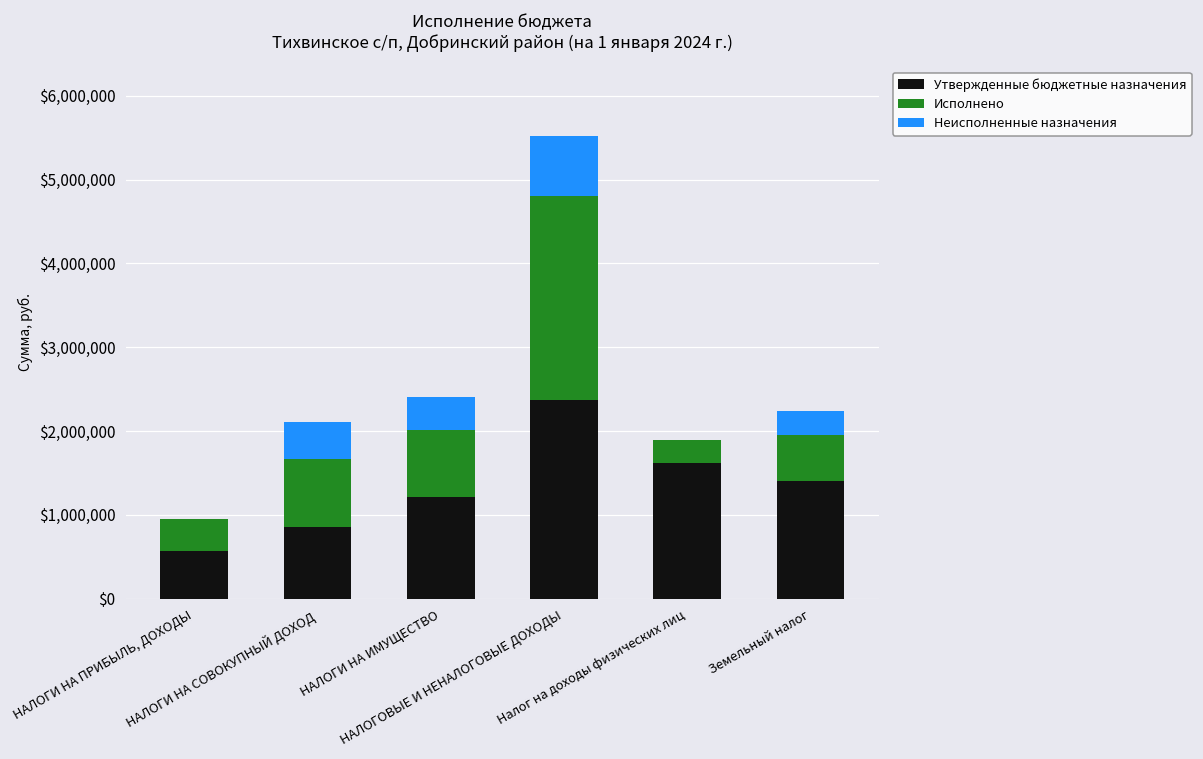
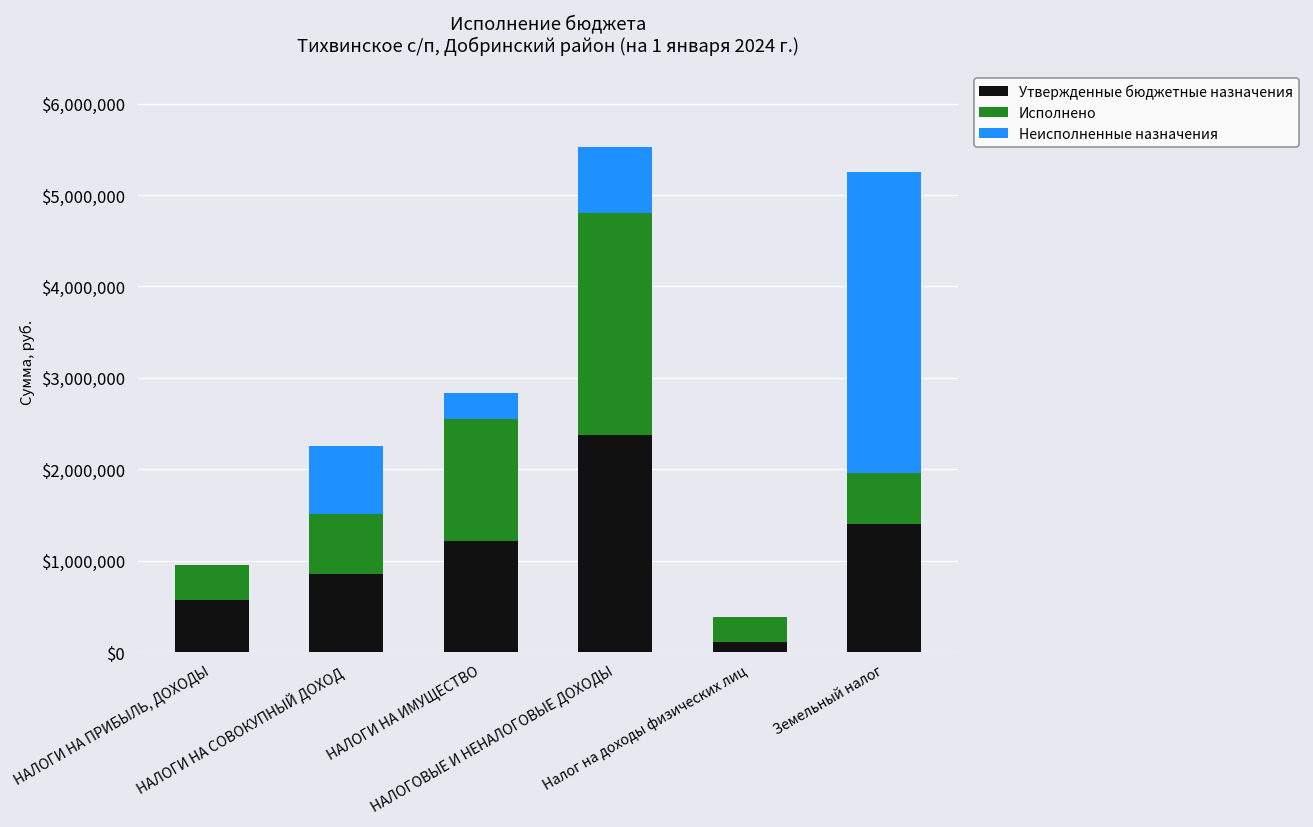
  {
    "Утвержденные бюджетные назначения": {
      "НАЛОГИ НА ПРИБЫЛЬ, ДОХОДЫ": "$600,000",
      "НАЛОГИ НА СОВОКУПНЫЙ ДОХОД": "$800,000",
      "НАЛОГИ НА ИМУЩЕСТВО": "$1,200,000",
      "НАЛОГОВЫЕ И НЕНАЛОГОВЫЕ ДОХОДЫ": "$2,400,000",
-     "Налог на доходы физических лиц": "$1,600,000",
+     "Налог на доходы физических лиц": "$100,000",
      "Земельный налог": "$1,400,000"
    },
    "Исполнено": {
      "НАЛОГИ НА ПРИБЫЛЬ, ДОХОДЫ": "$400,000",
-     "НАЛОГИ НА СОВОКУПНЫЙ ДОХОД": "$800,000",
-     "НАЛОГИ НА ИМУЩЕСТВО": "$800,000",
+     "НАЛОГИ НА СОВОКУПНЫЙ ДОХОД": "$700,000",
+     "НАЛОГИ НА ИМУЩЕСТВО": "$1,300,000",
      "НАЛОГОВЫЕ И НЕНАЛОГОВЫЕ ДОХОДЫ": "$2,400,000",
      "Налог на доходы физических лиц": "$300,000",
      "Земельный налог": "$500,000"
    },
    "Неисполненные назначения": {
      "НАЛОГИ НА ПРИБЫЛЬ, ДОХОДЫ": "$0",
-     "НАЛОГИ НА СОВОКУПНЫЙ ДОХОД": "$400,000",
-     "НАЛОГИ НА ИМУЩЕСТВО": "$400,000",
+     "НАЛОГИ НА СОВОКУПНЫЙ ДОХОД": "$800,000",
+     "НАЛОГИ НА ИМУЩЕСТВО": "$300,000",
      "НАЛОГОВЫЕ И НЕНАЛОГОВЫЕ ДОХОДЫ": "$700,000",
      "Налог на доходы физических лиц": "$0",
-     "Земельный налог": "$300,000"
+     "Земельный налог": "$3,300,000"
    }
  }
